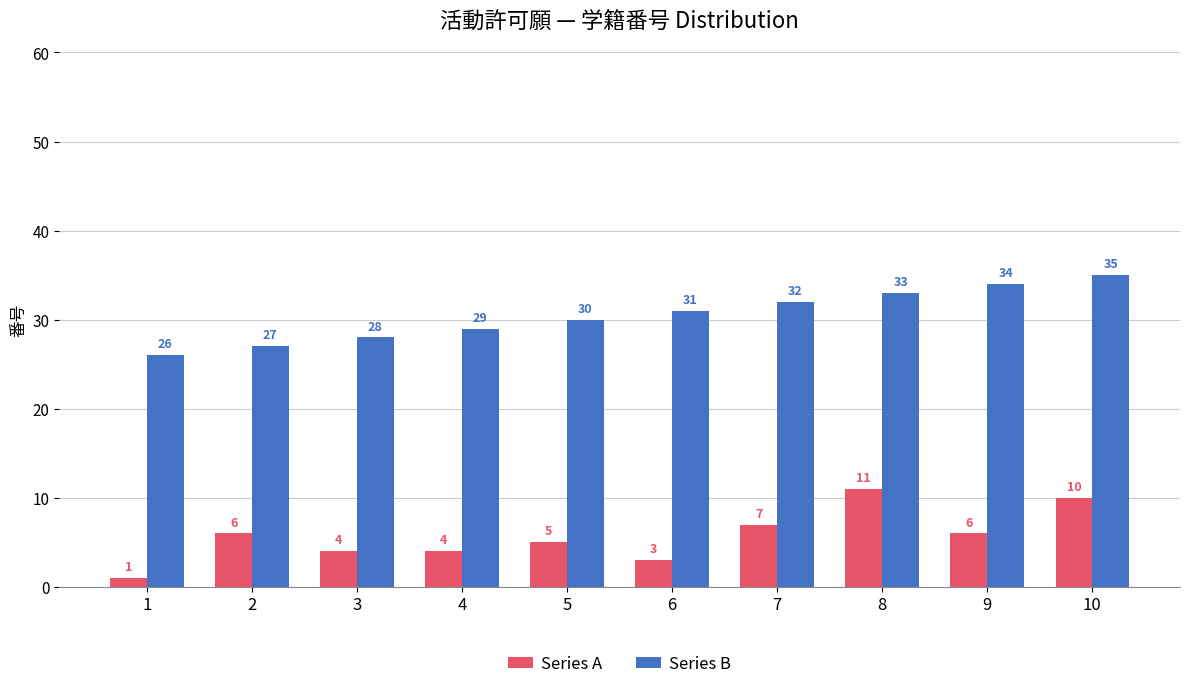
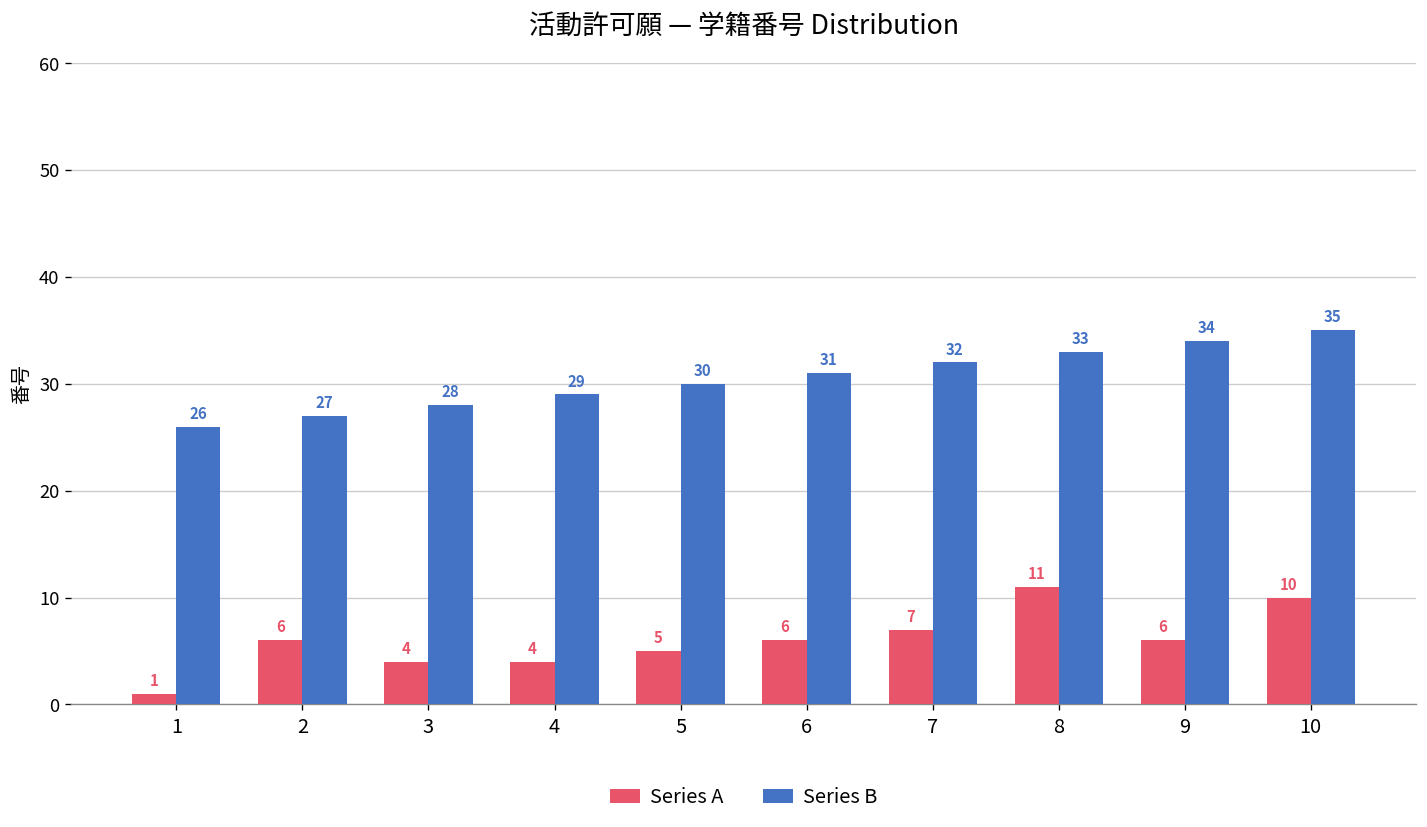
  {
    "Series A": {
      "1": 1,
      "2": 6,
      "3": 4,
      "4": 4,
      "5": 5,
-     "6": 3,
+     "6": 6,
      "7": 7,
      "8": 11,
      "9": 6,
      "10": 10
    },
    "Series B": {
      "1": 26,
      "2": 27,
      "3": 28,
      "4": 29,
      "5": 30,
      "6": 31,
      "7": 32,
      "8": 33,
      "9": 34,
      "10": 35
    }
  }
